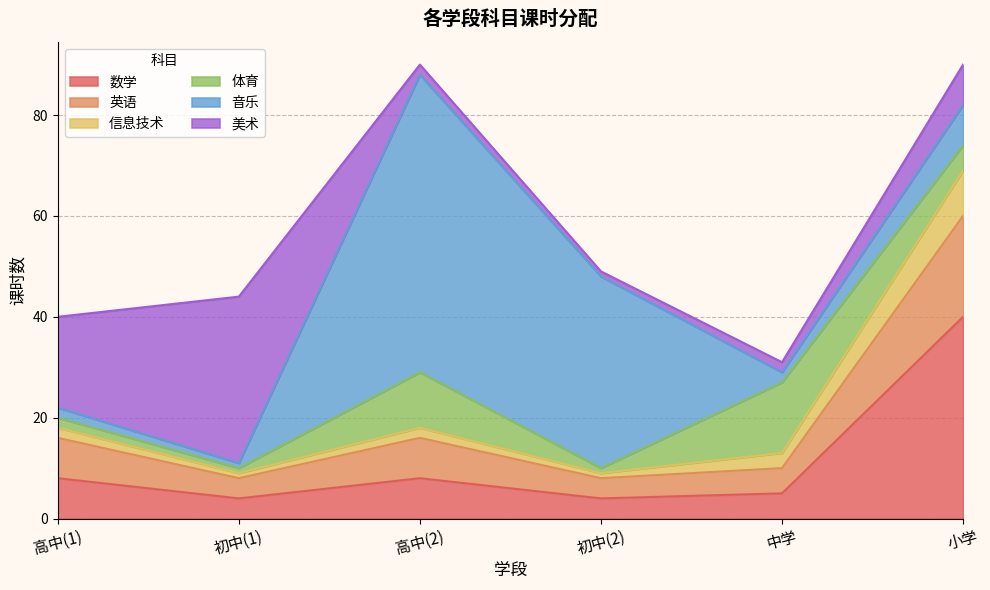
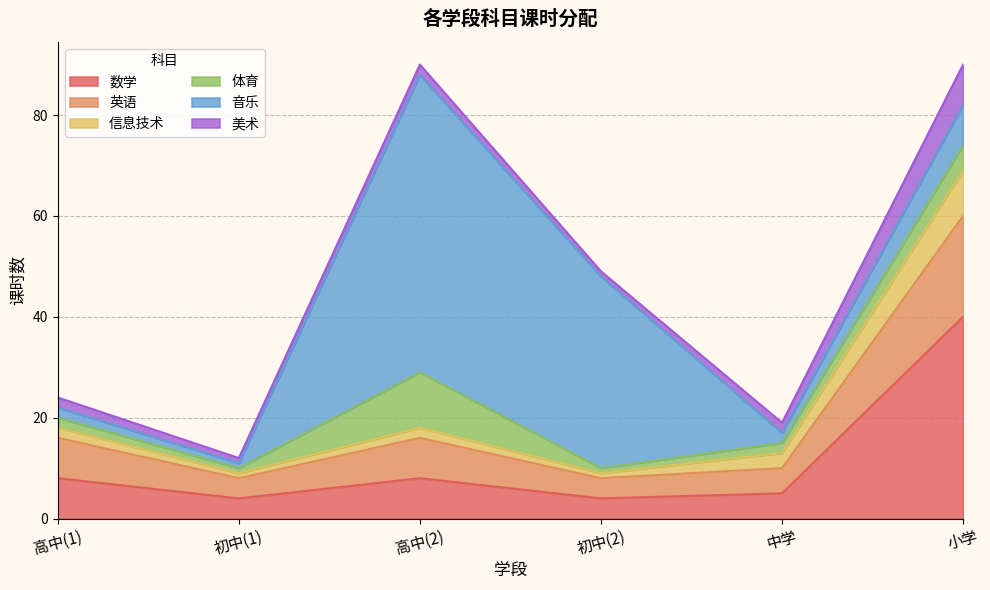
  {
    "体育": {
      "高中(1)": 2,
      "初中(1)": 1,
      "高中(2)": 11,
      "初中(2)": 1,
-     "中学": 14,
+     "中学": 2,
      "小学": 5
    },
    "音乐": {
      "高中(1)": 2,
      "初中(1)": 1,
      "高中(2)": 59,
      "初中(2)": 38,
      "中学": 2,
      "小学": 8
    },
    "美术": {
-     "高中(1)": 18,
-     "初中(1)": 33,
+     "高中(1)": 2,
+     "初中(1)": 1,
      "高中(2)": 2,
      "初中(2)": 1,
      "中学": 2,
      "小学": 8
    }
  }
